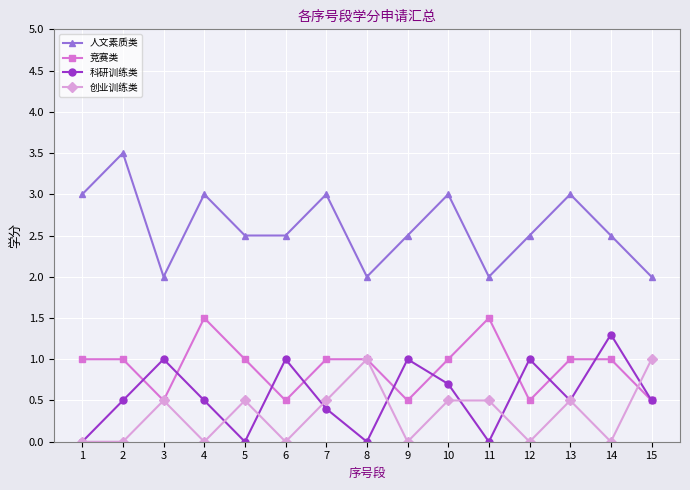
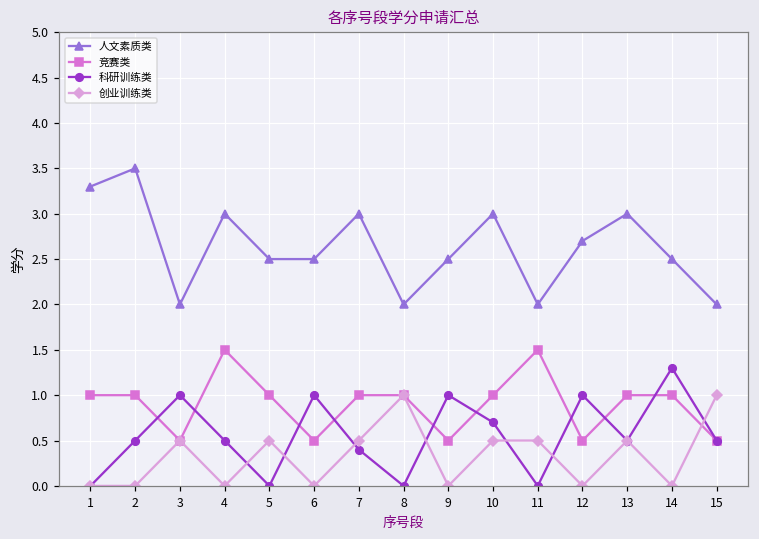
  {
    "人文素质类": {
-     "1": 3.0,
+     "1": 3.3,
      "2": 3.5,
      "3": 2.0,
      "4": 3.0,
      "5": 2.5,
      "6": 2.5,
      "7": 3.0,
      "8": 2.0,
      "9": 2.5,
      "10": 3.0,
      "11": 2.0,
-     "12": 2.5,
+     "12": 2.7,
      "13": 3.0,
      "14": 2.5,
      "15": 2.0
    },
    "科研训练类": {
      "2": 0.5,
      "3": 1.0,
      "4": 0.5,
      "5": 0.0,
      "6": 1.0,
      "7": 0.4,
      "8": 0.0,
      "9": 1.0,
      "10": 0.7,
      "11": 0.0,
      "12": 1.0,
      "14": 1.3
    }
  }
